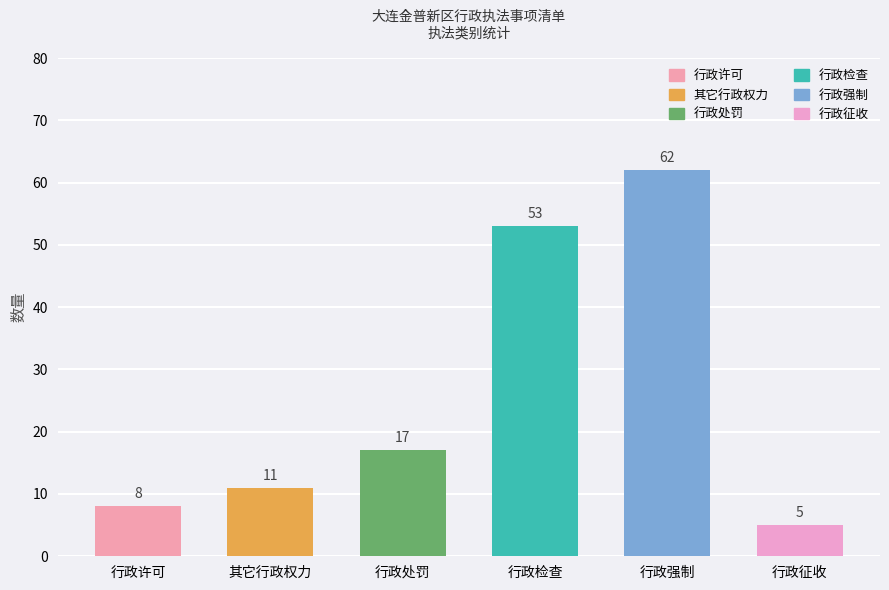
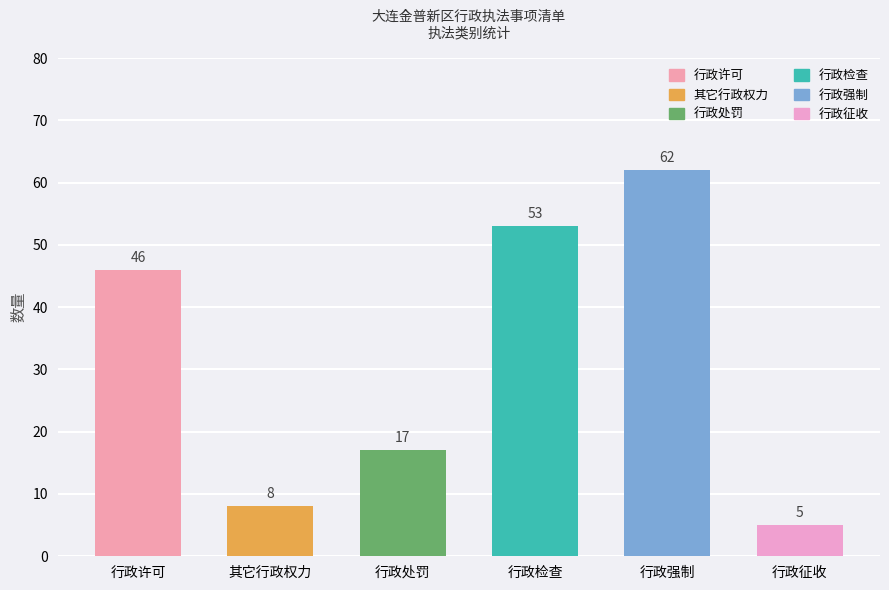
  {
-   "行政许可": 8,
-   "其它行政权力": 11,
+   "行政许可": 46,
+   "其它行政权力": 8,
    "行政处罚": 17,
    "行政检查": 53,
    "行政强制": 62,
    "行政征收": 5
  }
